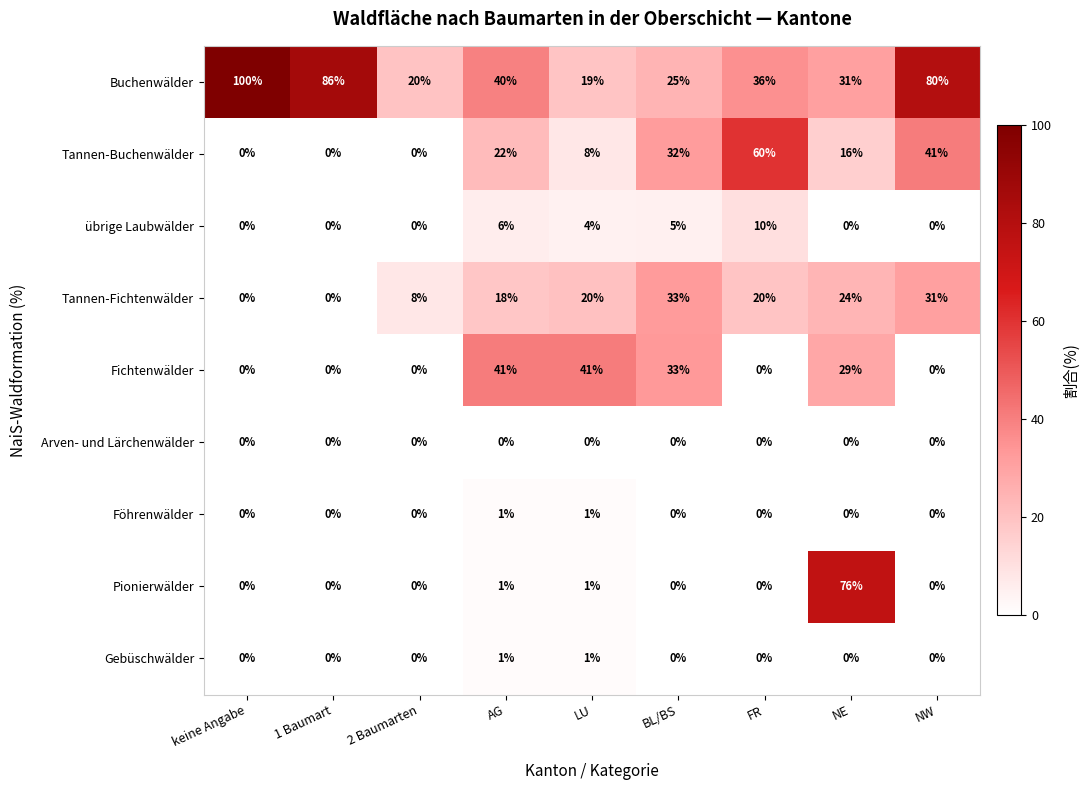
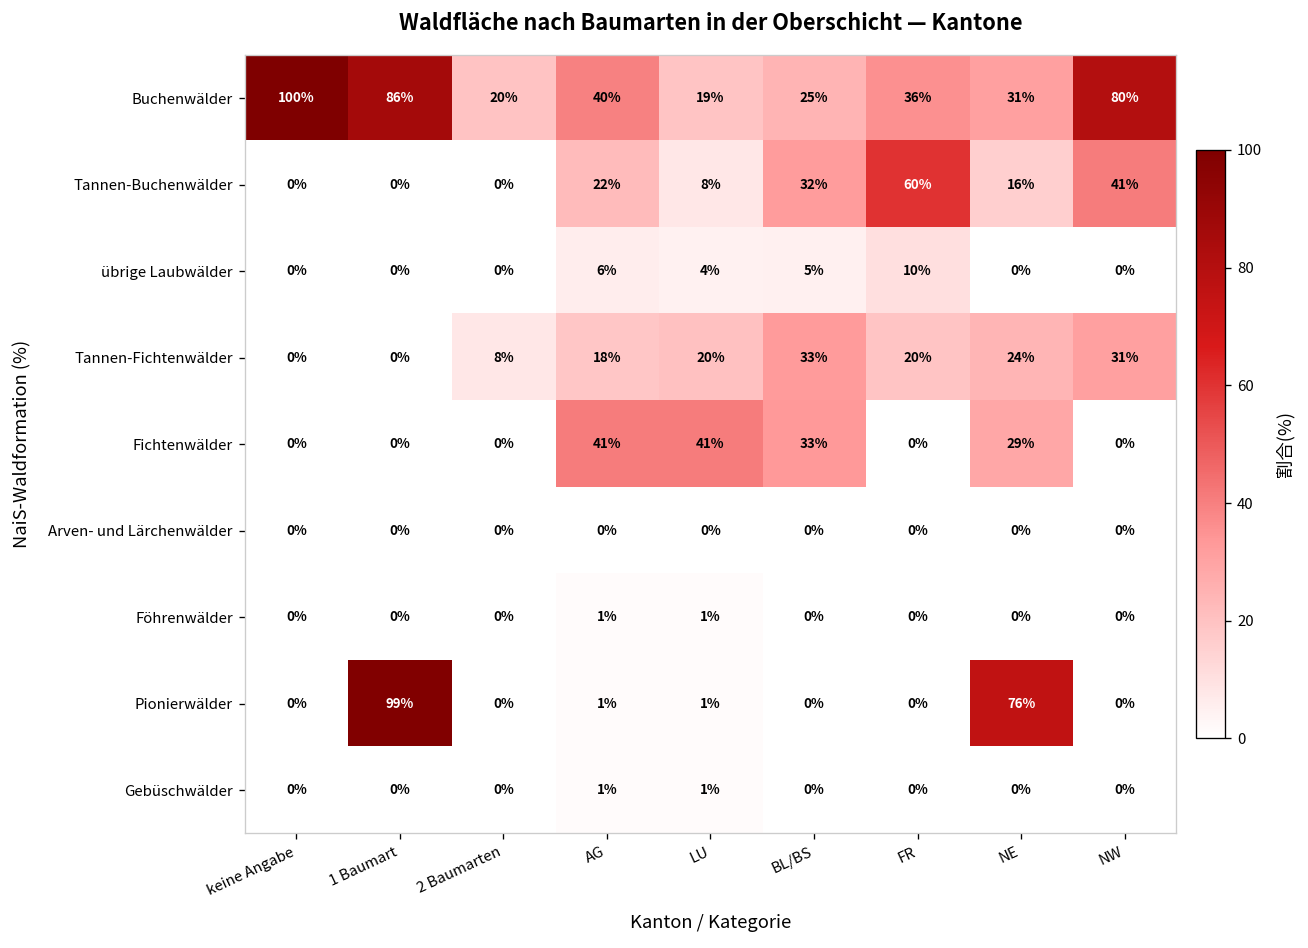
  {
    "Buchenwälder": {
      "keine Angabe": "100%",
      "1 Baumart": "86%",
      "2 Baumarten": "20%",
      "AG": "40%",
      "LU": "19%",
      "BL/BS": "25%",
      "FR": "36%",
      "NE": "31%",
      "NW": "80%"
    },
    "Tannen-Buchenwälder": {
      "keine Angabe": "0%",
      "1 Baumart": "0%",
      "2 Baumarten": "0%",
      "AG": "22%",
      "LU": "8%",
      "BL/BS": "32%",
      "FR": "60%",
      "NE": "16%",
      "NW": "41%"
    },
    "übrige Laubwälder": {
      "keine Angabe": "0%",
      "1 Baumart": "0%",
      "2 Baumarten": "0%",
      "AG": "6%",
      "LU": "4%",
      "BL/BS": "5%",
      "FR": "10%",
      "NE": "0%",
      "NW": "0%"
    },
    "Tannen-Fichtenwälder": {
      "keine Angabe": "0%",
      "1 Baumart": "0%",
      "2 Baumarten": "8%",
      "AG": "18%",
      "LU": "20%",
      "BL/BS": "33%",
      "FR": "20%",
      "NE": "24%",
      "NW": "31%"
    },
    "Fichtenwälder": {
      "keine Angabe": "0%",
      "1 Baumart": "0%",
      "2 Baumarten": "0%",
      "AG": "41%",
      "LU": "41%",
      "BL/BS": "33%",
      "FR": "0%",
      "NE": "29%",
      "NW": "0%"
    },
    "Arven- und Lärchenwälder": {
      "keine Angabe": "0%",
      "1 Baumart": "0%",
      "2 Baumarten": "0%",
      "AG": "0%",
      "LU": "0%",
      "BL/BS": "0%",
      "FR": "0%",
      "NE": "0%",
      "NW": "0%"
    },
    "Föhrenwälder": {
      "keine Angabe": "0%",
      "1 Baumart": "0%",
      "2 Baumarten": "0%",
      "AG": "1%",
      "LU": "1%",
      "BL/BS": "0%",
      "FR": "0%",
      "NE": "0%",
      "NW": "0%"
    },
    "Pionierwälder": {
      "keine Angabe": "0%",
-     "1 Baumart": "0%",
+     "1 Baumart": "99%",
      "2 Baumarten": "0%",
      "AG": "1%",
      "LU": "1%",
      "BL/BS": "0%",
      "FR": "0%",
      "NE": "76%",
      "NW": "0%"
    },
    "Gebüschwälder": {
      "keine Angabe": "0%",
      "1 Baumart": "0%",
      "2 Baumarten": "0%",
      "AG": "1%",
      "LU": "1%",
      "BL/BS": "0%",
      "FR": "0%",
      "NE": "0%",
      "NW": "0%"
    }
  }
